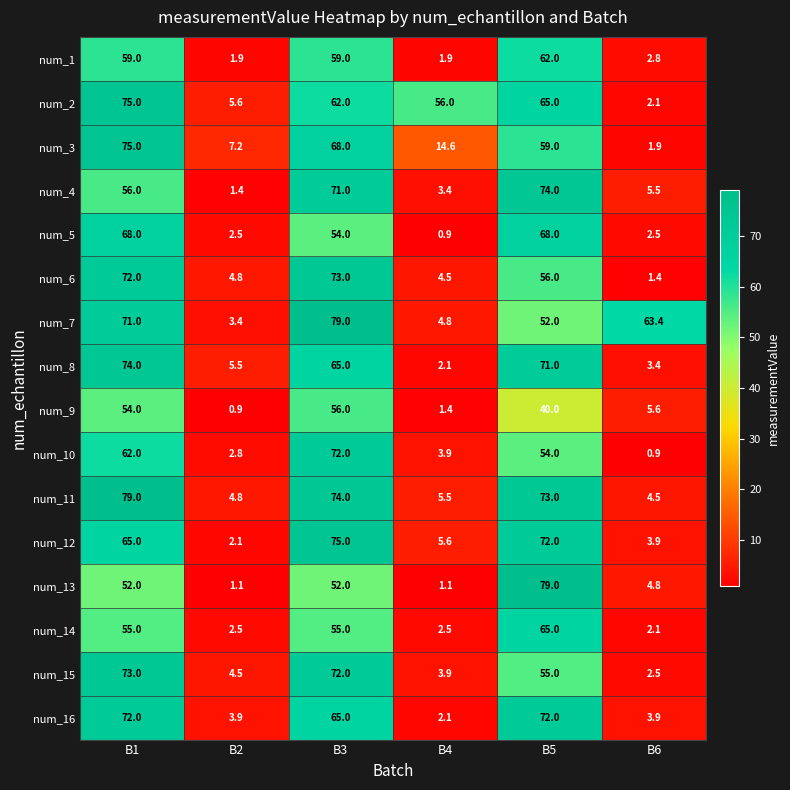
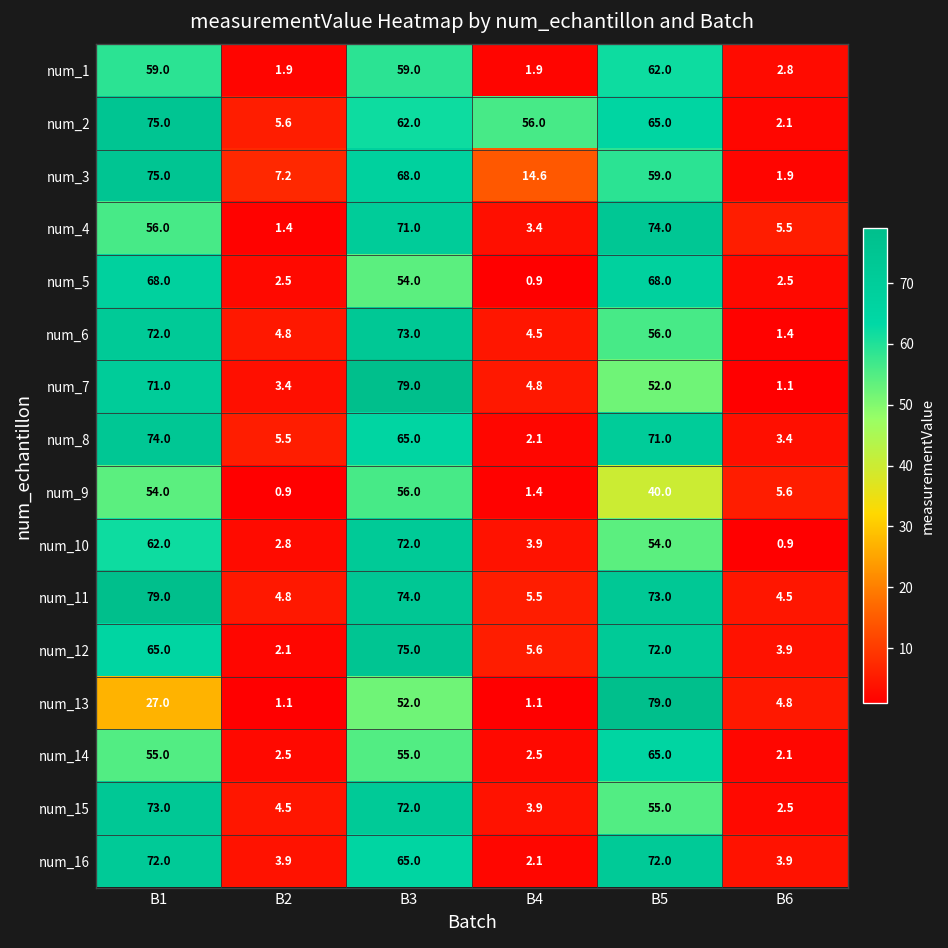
  {
    "num_1": {
      "B1": 59.0,
      "B2": 1.9,
      "B3": 59.0,
      "B4": 1.9,
      "B5": 62.0,
      "B6": 2.8
    },
    "num_2": {
      "B1": 75.0,
      "B2": 5.6,
      "B3": 62.0,
      "B4": 56.0,
      "B5": 65.0,
      "B6": 2.1
    },
    "num_3": {
      "B1": 75.0,
      "B2": 7.2,
      "B3": 68.0,
      "B4": 14.6,
      "B5": 59.0,
      "B6": 1.9
    },
    "num_4": {
      "B1": 56.0,
      "B2": 1.4,
      "B3": 71.0,
      "B4": 3.4,
      "B5": 74.0,
      "B6": 5.5
    },
    "num_5": {
      "B1": 68.0,
      "B2": 2.5,
      "B3": 54.0,
      "B4": 0.9,
      "B5": 68.0,
      "B6": 2.5
    },
    "num_6": {
      "B1": 72.0,
      "B2": 4.8,
      "B3": 73.0,
      "B4": 4.5,
      "B5": 56.0,
      "B6": 1.4
    },
    "num_7": {
      "B1": 71.0,
      "B2": 3.4,
      "B3": 79.0,
      "B4": 4.8,
      "B5": 52.0,
-     "B6": 63.4
+     "B6": 1.1
    },
    "num_8": {
      "B1": 74.0,
      "B2": 5.5,
      "B3": 65.0,
      "B4": 2.1,
      "B5": 71.0,
      "B6": 3.4
    },
    "num_9": {
      "B1": 54.0,
      "B2": 0.9,
      "B3": 56.0,
      "B4": 1.4,
      "B5": 40.0,
      "B6": 5.6
    },
    "num_10": {
      "B1": 62.0,
      "B2": 2.8,
      "B3": 72.0,
      "B4": 3.9,
      "B5": 54.0,
      "B6": 0.9
    },
    "num_11": {
      "B1": 79.0,
      "B2": 4.8,
      "B3": 74.0,
      "B4": 5.5,
      "B5": 73.0,
      "B6": 4.5
    },
    "num_12": {
      "B1": 65.0,
      "B2": 2.1,
      "B3": 75.0,
      "B4": 5.6,
      "B5": 72.0,
      "B6": 3.9
    },
    "num_13": {
-     "B1": 52.0,
+     "B1": 27.0,
      "B2": 1.1,
      "B3": 52.0,
      "B4": 1.1,
      "B5": 79.0,
      "B6": 4.8
    },
    "num_14": {
      "B1": 55.0,
      "B2": 2.5,
      "B3": 55.0,
      "B4": 2.5,
      "B5": 65.0,
      "B6": 2.1
    },
    "num_15": {
      "B1": 73.0,
      "B2": 4.5,
      "B3": 72.0,
      "B4": 3.9,
      "B5": 55.0,
      "B6": 2.5
    },
    "num_16": {
      "B1": 72.0,
      "B2": 3.9,
      "B3": 65.0,
      "B4": 2.1,
      "B5": 72.0,
      "B6": 3.9
    }
  }
